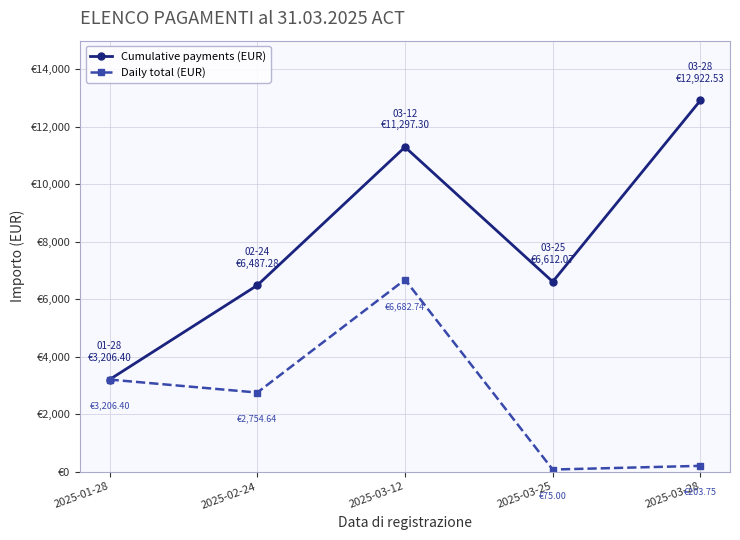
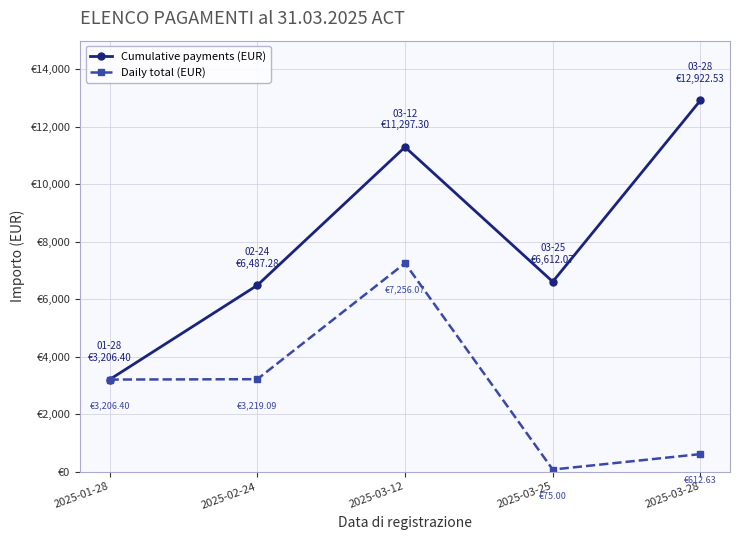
  {
    "Cumulative payments (EUR)": {
      "2025-02-24": "€6,487.28",
      "2025-03-12": "€11,297.30",
      "2025-03-25": "€6,612.07",
      "2025-03-28": "€12,922.53"
    },
    "Daily total (EUR)": {
-     "2025-02-24": "€2,754.64",
-     "2025-03-12": "€6,682.74",
+     "2025-02-24": "€3,219.09",
+     "2025-03-12": "€7,256.07",
      "2025-03-25": "€75.00",
-     "2025-03-28": "€203.75"
+     "2025-03-28": "€612.63"
    }
  }
